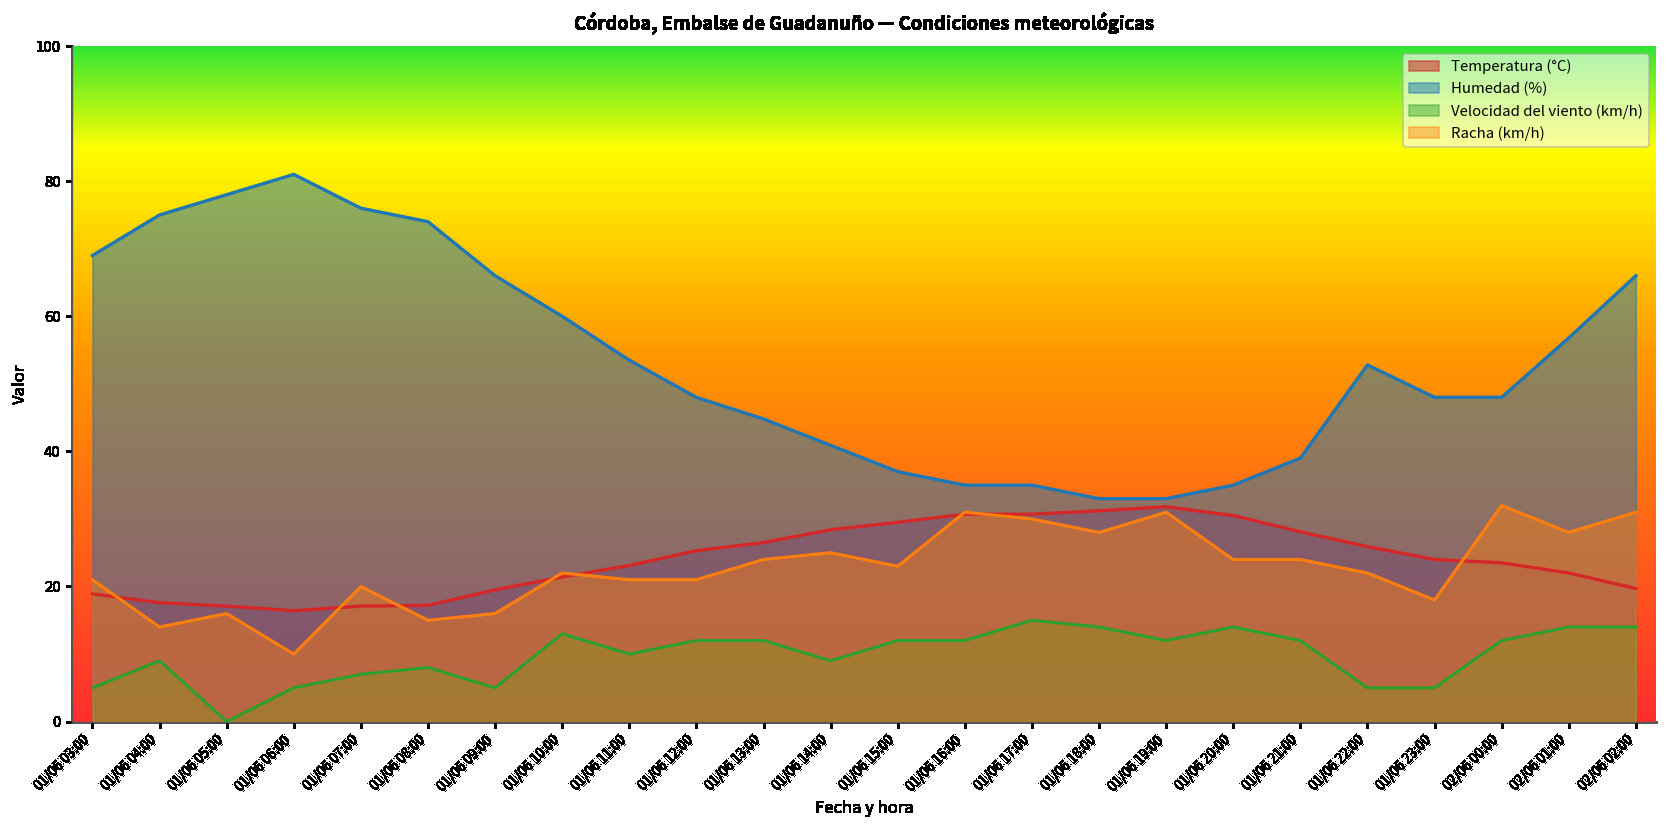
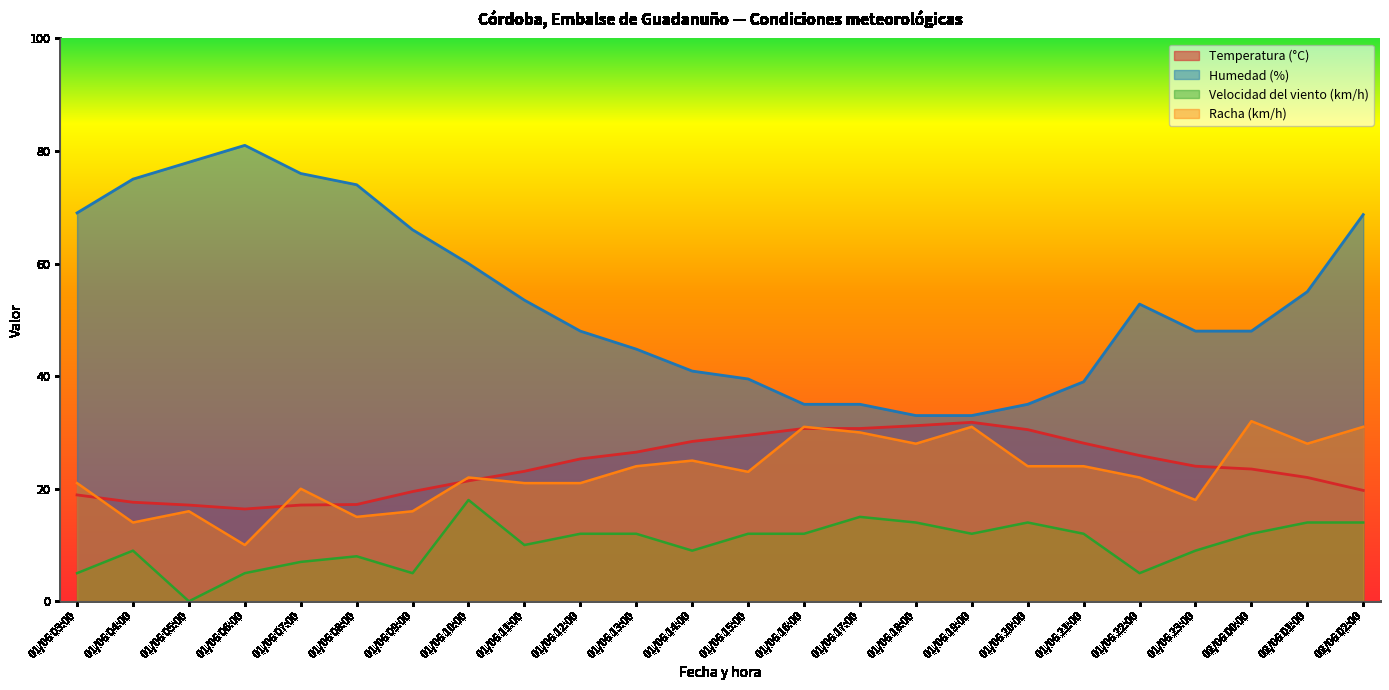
  {
    "Humedad (%)": {
      "01/06 03:00": 69,
      "01/06 04:00": 75,
      "01/06 05:00": 78,
      "01/06 06:00": 81,
      "01/06 07:00": 76,
      "01/06 08:00": 74,
      "01/06 09:00": 66,
      "01/06 10:00": 60,
      "01/06 11:00": 54,
      "01/06 12:00": 48,
      "01/06 13:00": 45,
      "01/06 14:00": 41,
-     "01/06 15:00": 37,
+     "01/06 15:00": 40,
      "01/06 16:00": 35,
      "01/06 17:00": 35,
      "01/06 18:00": 33,
      "01/06 19:00": 33,
      "01/06 20:00": 35,
      "01/06 21:00": 39,
      "01/06 22:00": 53,
      "01/06 23:00": 48,
      "02/06 00:00": 48,
-     "02/06 01:00": 57,
-     "02/06 02:00": 66
+     "02/06 01:00": 55,
+     "02/06 02:00": 69
    },
    "Velocidad del viento (km/h)": {
      "01/06 03:00": 5,
      "01/06 04:00": 9,
      "01/06 05:00": 0,
      "01/06 06:00": 5,
      "01/06 07:00": 7,
      "01/06 08:00": 8,
      "01/06 09:00": 5,
-     "01/06 10:00": 13,
+     "01/06 10:00": 18,
      "01/06 11:00": 10,
      "01/06 12:00": 12,
      "01/06 13:00": 12,
      "01/06 14:00": 9,
      "01/06 15:00": 12,
      "01/06 16:00": 12,
      "01/06 17:00": 15,
      "01/06 18:00": 14,
      "01/06 19:00": 12,
      "01/06 20:00": 14,
      "01/06 21:00": 12,
      "01/06 22:00": 5,
-     "01/06 23:00": 5,
+     "01/06 23:00": 9,
      "02/06 00:00": 12,
      "02/06 01:00": 14,
      "02/06 02:00": 14
    }
  }
